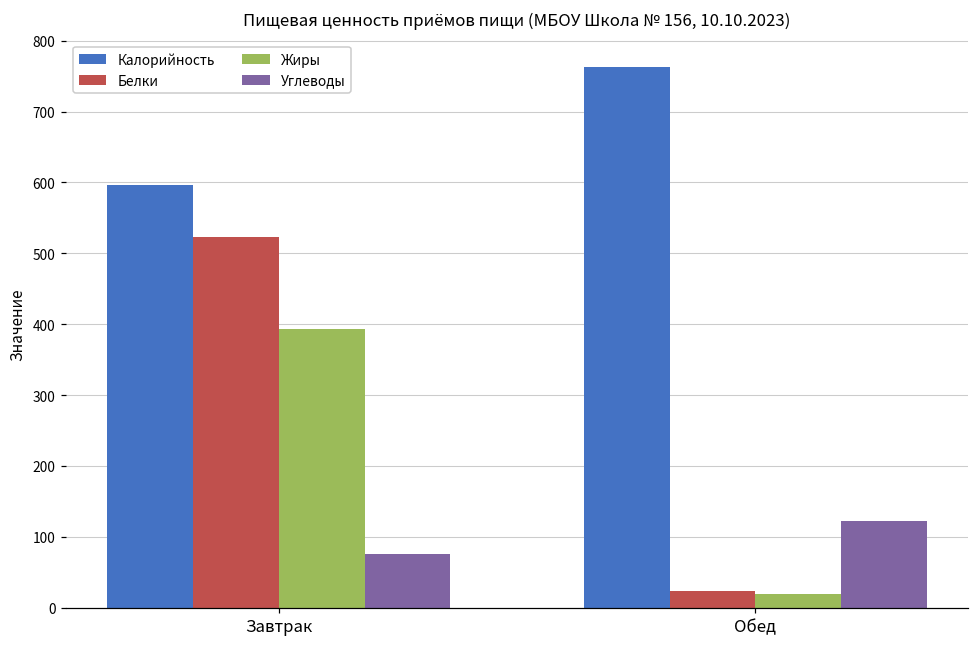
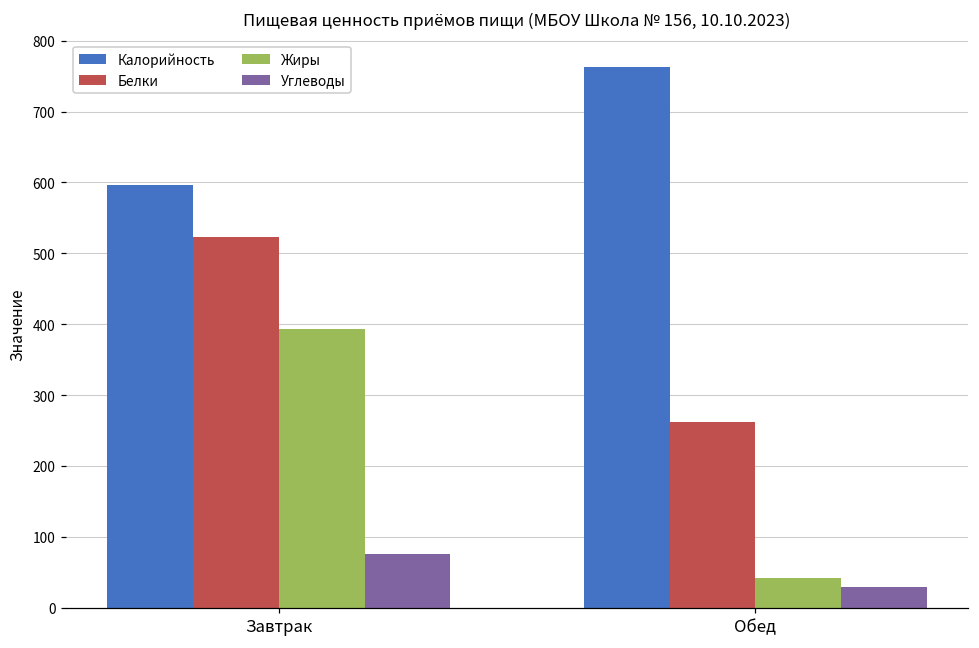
  {
    "Калорийность": {
      "Завтрак": 600,
      "Обед": 760
    },
    "Белки": {
      "Завтрак": 520,
-     "Обед": 20
+     "Обед": 260
    },
    "Жиры": {
      "Завтрак": 390,
-     "Обед": 20
+     "Обед": 40
    },
    "Углеводы": {
      "Завтрак": 80,
-     "Обед": 120
+     "Обед": 30
    }
  }
